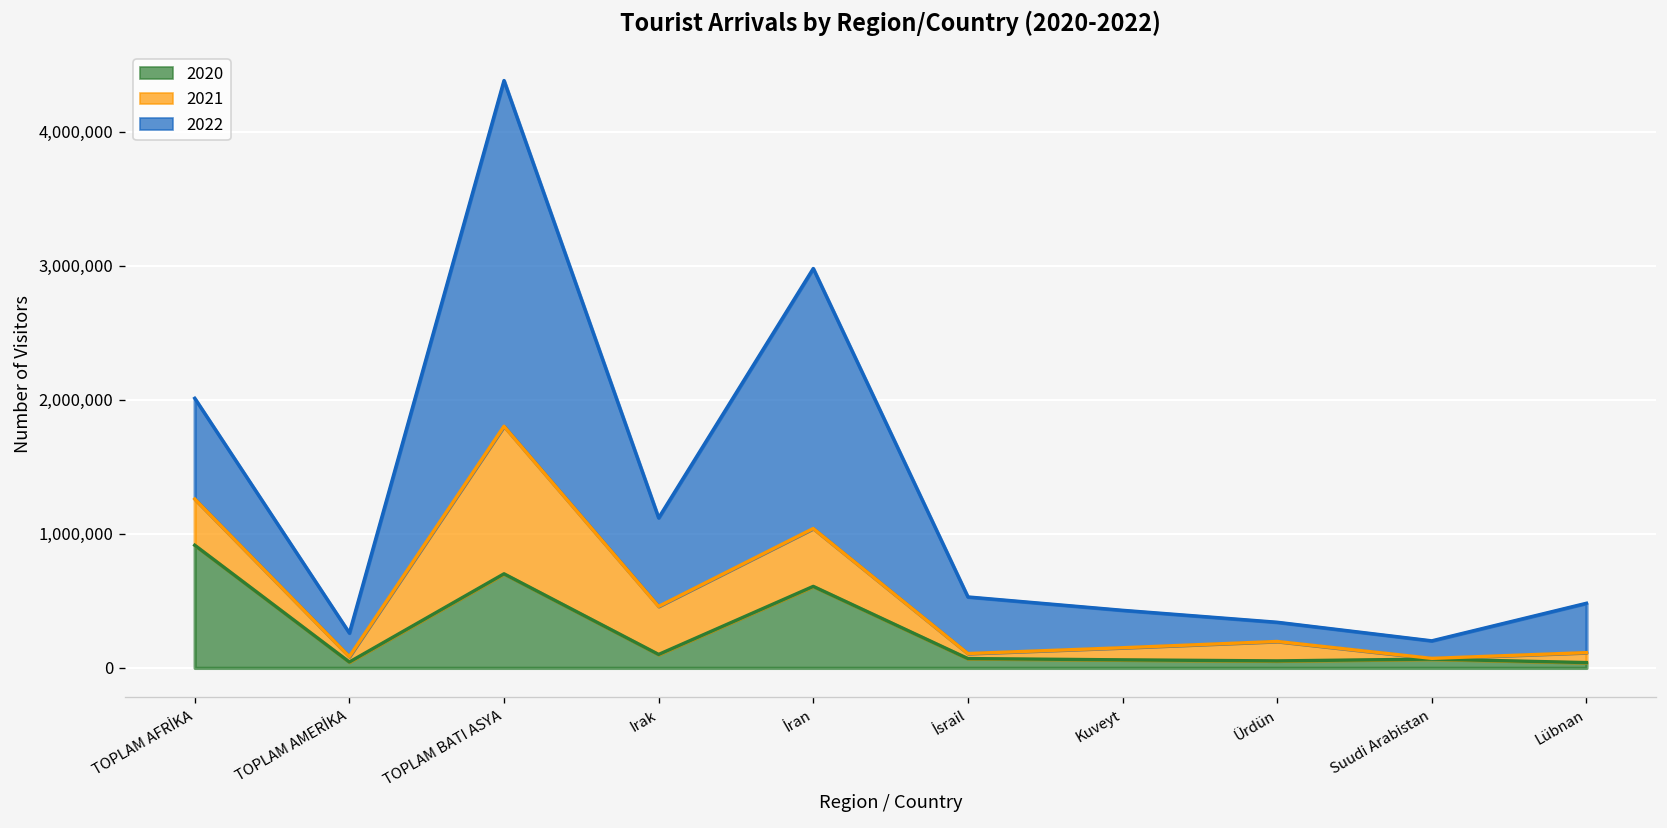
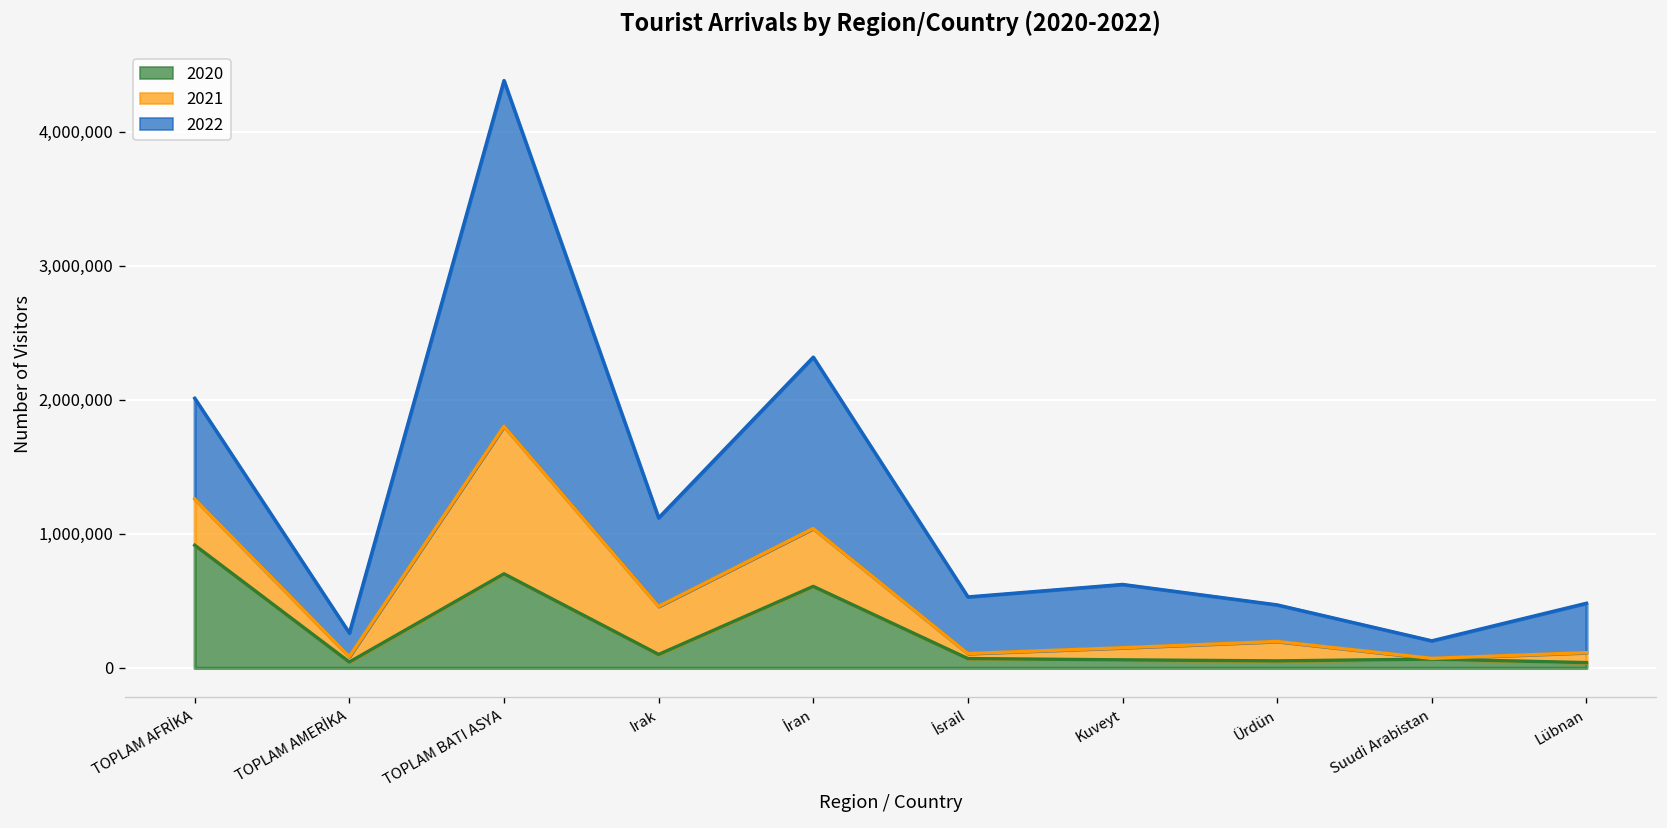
  {
    "2020": {
      "TOPLAM AFRİKA": "910,000",
      "TOPLAM AMERİKA": "40,000",
      "TOPLAM BATI ASYA": "700,000",
      "Irak": "100,000",
      "İran": "610,000",
      "İsrail": "70,000",
      "Kuveyt": "60,000",
      "Ürdün": "50,000",
      "Lübnan": "40,000"
    },
    "2021": {
      "TOPLAM AFRİKA": "340,000",
      "TOPLAM AMERİKA": "40,000",
      "TOPLAM BATI ASYA": "1,100,000",
      "Irak": "360,000",
      "İran": "430,000",
      "İsrail": "40,000",
      "Kuveyt": "90,000",
      "Ürdün": "150,000",
      "Lübnan": "70,000"
    },
    "2022": {
      "TOPLAM AFRİKA": "750,000",
      "TOPLAM AMERİKA": "180,000",
      "TOPLAM BATI ASYA": "2,580,000",
      "Irak": "660,000",
-     "İran": "1,940,000",
+     "İran": "1,280,000",
      "İsrail": "420,000",
-     "Kuveyt": "280,000",
-     "Ürdün": "140,000",
+     "Kuveyt": "470,000",
+     "Ürdün": "270,000",
      "Suudi Arabistan": "130,000",
      "Lübnan": "370,000"
    }
  }
